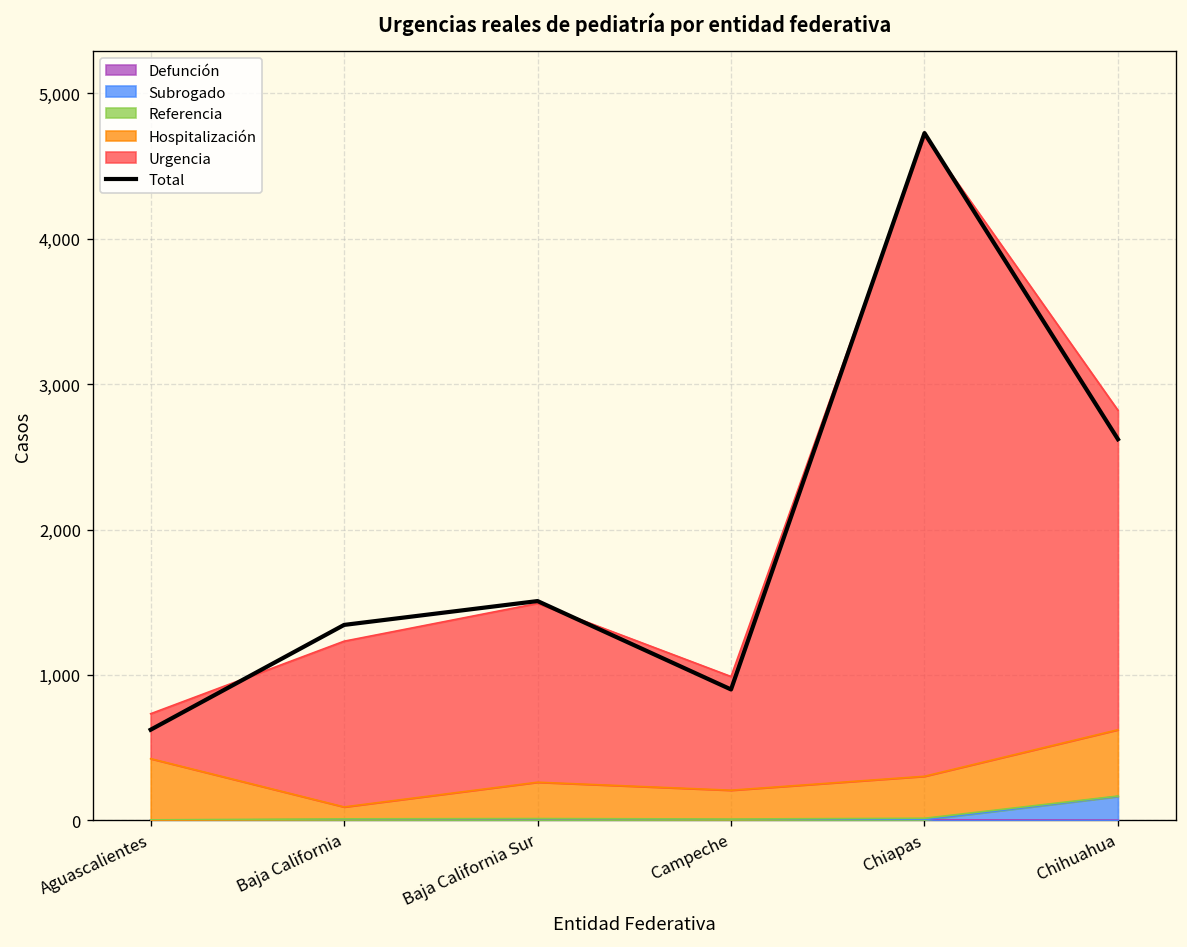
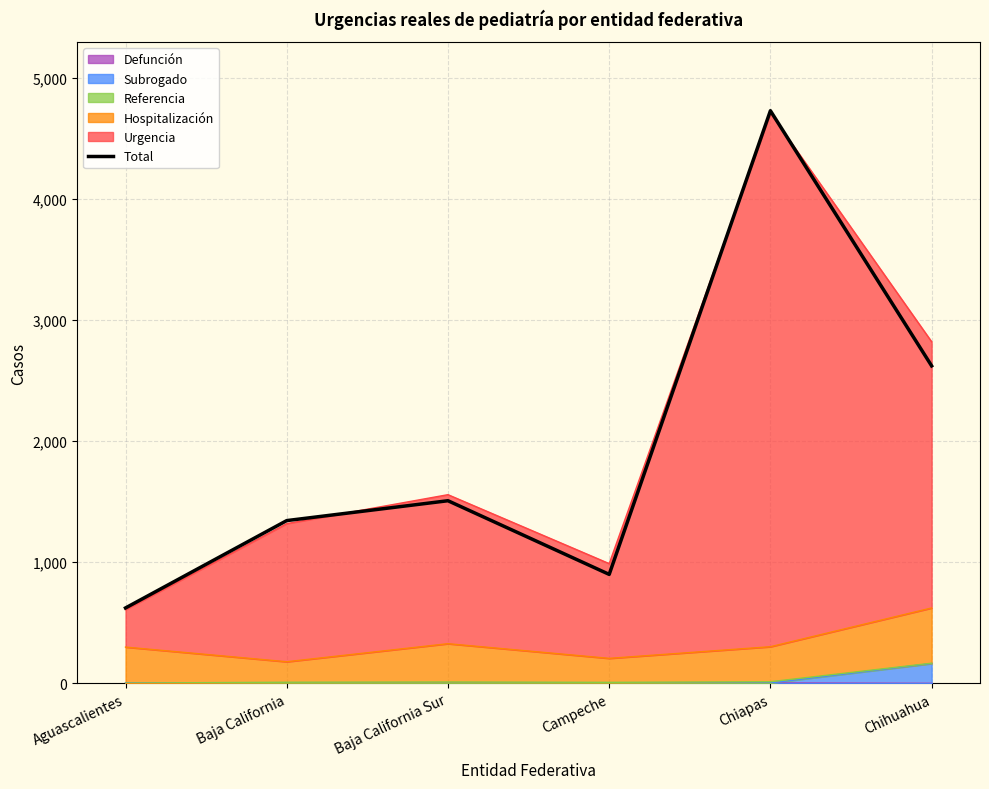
  {
    "Defunción": {
      "Chihuahua": "0"
    },
    "Hospitalización": {
-     "Aguascalientes": "420",
-     "Baja California": "80",
-     "Baja California Sur": "250",
+     "Aguascalientes": "300",
+     "Baja California": "170",
+     "Baja California Sur": "320",
      "Campeche": "200",
      "Chiapas": "290",
      "Chihuahua": "460"
    },
    "Urgencia": {
      "Baja California": "1,140",
      "Campeche": "780",
      "Chihuahua": "2,200"
    },
    "Total": {
      "Baja California": "1,340",
      "Campeche": "900",
      "Chihuahua": "2,620"
    }
  }
